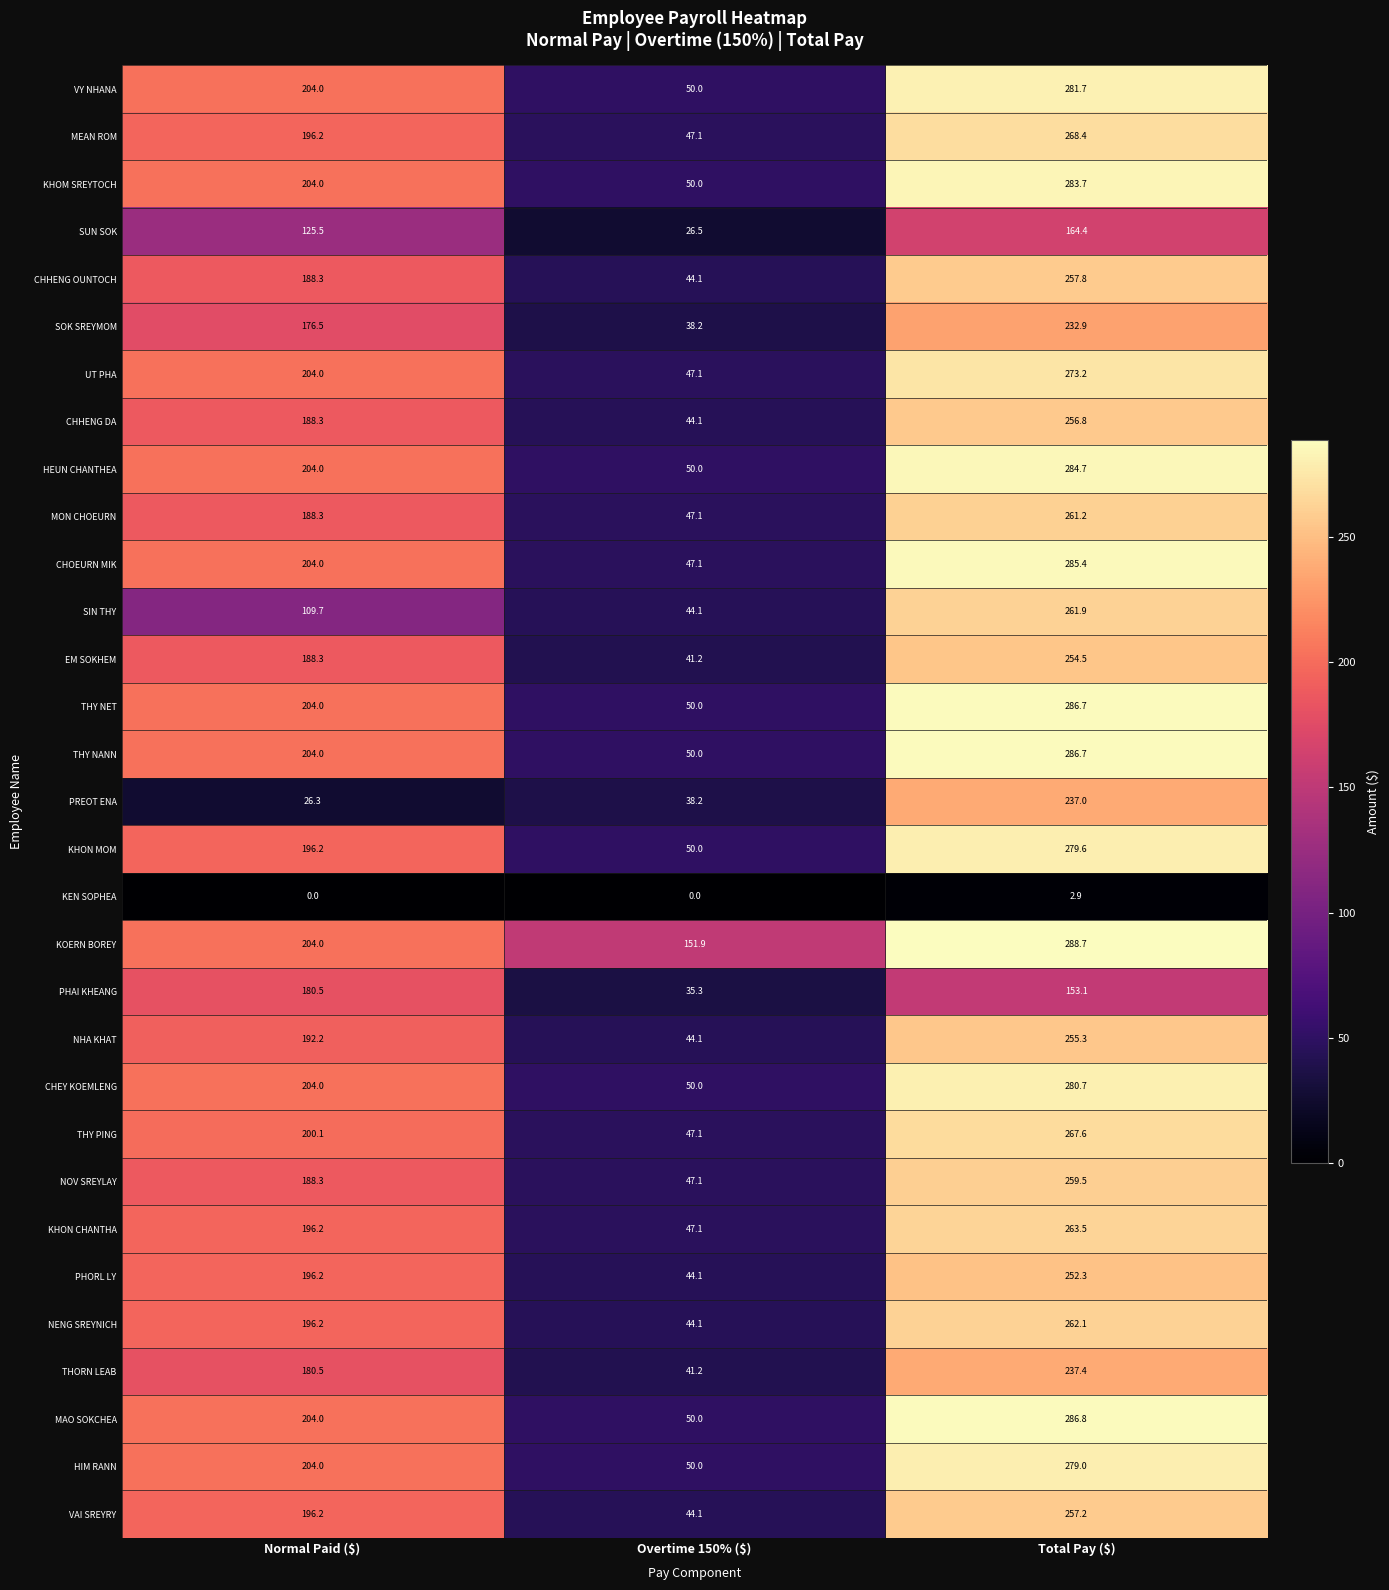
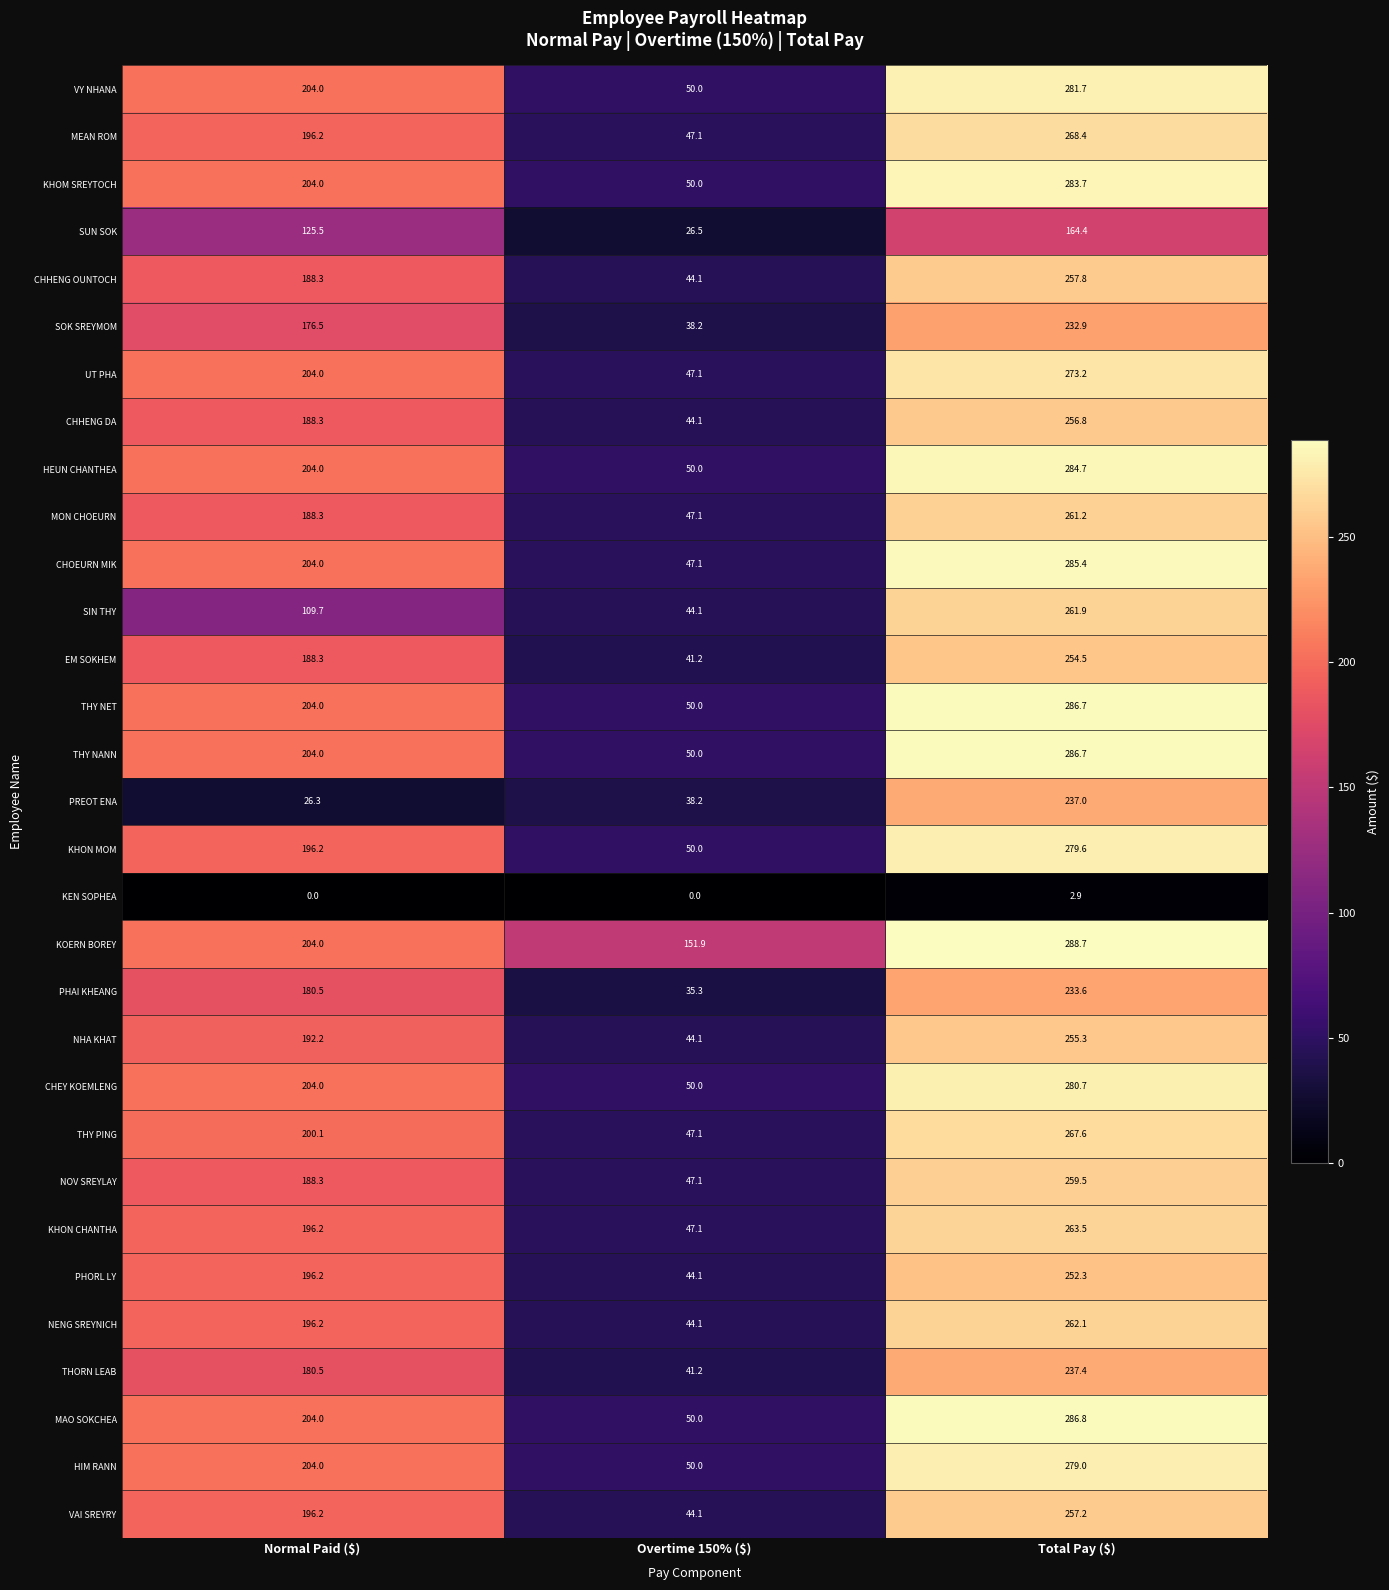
  {
    "VY NHANA": {
      "Normal Paid ($)": 204.0,
      "Overtime 150% ($)": 50.0,
      "Total Pay ($)": 281.7
    },
    "MEAN ROM": {
      "Normal Paid ($)": 196.2,
      "Overtime 150% ($)": 47.1,
      "Total Pay ($)": 268.4
    },
    "KHOM SREYTOCH": {
      "Normal Paid ($)": 204.0,
      "Overtime 150% ($)": 50.0,
      "Total Pay ($)": 283.7
    },
    "SUN SOK": {
      "Normal Paid ($)": 125.5,
      "Overtime 150% ($)": 26.5,
      "Total Pay ($)": 164.4
    },
    "CHHENG OUNTOCH": {
      "Normal Paid ($)": 188.3,
      "Overtime 150% ($)": 44.1,
      "Total Pay ($)": 257.8
    },
    "SOK SREYMOM": {
      "Normal Paid ($)": 176.5,
      "Overtime 150% ($)": 38.2,
      "Total Pay ($)": 232.9
    },
    "UT PHA": {
      "Normal Paid ($)": 204.0,
      "Overtime 150% ($)": 47.1,
      "Total Pay ($)": 273.2
    },
    "CHHENG DA": {
      "Normal Paid ($)": 188.3,
      "Overtime 150% ($)": 44.1,
      "Total Pay ($)": 256.8
    },
    "HEUN CHANTHEA": {
      "Normal Paid ($)": 204.0,
      "Overtime 150% ($)": 50.0,
      "Total Pay ($)": 284.7
    },
    "MON CHOEURN": {
      "Normal Paid ($)": 188.3,
      "Overtime 150% ($)": 47.1,
      "Total Pay ($)": 261.2
    },
    "CHOEURN MIK": {
      "Normal Paid ($)": 204.0,
      "Overtime 150% ($)": 47.1,
      "Total Pay ($)": 285.4
    },
    "SIN THY": {
      "Normal Paid ($)": 109.7,
      "Overtime 150% ($)": 44.1,
      "Total Pay ($)": 261.9
    },
    "EM SOKHEM": {
      "Normal Paid ($)": 188.3,
      "Overtime 150% ($)": 41.2,
      "Total Pay ($)": 254.5
    },
    "THY NET": {
      "Normal Paid ($)": 204.0,
      "Overtime 150% ($)": 50.0,
      "Total Pay ($)": 286.7
    },
    "THY NANN": {
      "Normal Paid ($)": 204.0,
      "Overtime 150% ($)": 50.0,
      "Total Pay ($)": 286.7
    },
    "PREOT ENA": {
      "Normal Paid ($)": 26.3,
      "Overtime 150% ($)": 38.2,
      "Total Pay ($)": 237.0
    },
    "KHON MOM": {
      "Normal Paid ($)": 196.2,
      "Overtime 150% ($)": 50.0,
      "Total Pay ($)": 279.6
    },
    "KEN SOPHEA": {
      "Normal Paid ($)": 0.0,
      "Overtime 150% ($)": 0.0,
      "Total Pay ($)": 2.9
    },
    "KOERN BOREY": {
      "Normal Paid ($)": 204.0,
      "Overtime 150% ($)": 151.9,
      "Total Pay ($)": 288.7
    },
    "PHAI KHEANG": {
      "Normal Paid ($)": 180.5,
      "Overtime 150% ($)": 35.3,
-     "Total Pay ($)": 153.1
+     "Total Pay ($)": 233.6
    },
    "NHA KHAT": {
      "Normal Paid ($)": 192.2,
      "Overtime 150% ($)": 44.1,
      "Total Pay ($)": 255.3
    },
    "CHEY KOEMLENG": {
      "Normal Paid ($)": 204.0,
      "Overtime 150% ($)": 50.0,
      "Total Pay ($)": 280.7
    },
    "THY PING": {
      "Normal Paid ($)": 200.1,
      "Overtime 150% ($)": 47.1,
      "Total Pay ($)": 267.6
    },
    "NOV SREYLAY": {
      "Normal Paid ($)": 188.3,
      "Overtime 150% ($)": 47.1,
      "Total Pay ($)": 259.5
    },
    "KHON CHANTHA": {
      "Normal Paid ($)": 196.2,
      "Overtime 150% ($)": 47.1,
      "Total Pay ($)": 263.5
    },
    "PHORL LY": {
      "Normal Paid ($)": 196.2,
      "Overtime 150% ($)": 44.1,
      "Total Pay ($)": 252.3
    },
    "NENG SREYNICH": {
      "Normal Paid ($)": 196.2,
      "Overtime 150% ($)": 44.1,
      "Total Pay ($)": 262.1
    },
    "THORN LEAB": {
      "Normal Paid ($)": 180.5,
      "Overtime 150% ($)": 41.2,
      "Total Pay ($)": 237.4
    },
    "MAO SOKCHEA": {
      "Normal Paid ($)": 204.0,
      "Overtime 150% ($)": 50.0,
      "Total Pay ($)": 286.8
    },
    "HIM RANN": {
      "Normal Paid ($)": 204.0,
      "Overtime 150% ($)": 50.0,
      "Total Pay ($)": 279.0
    },
    "VAI SREYRY": {
      "Normal Paid ($)": 196.2,
      "Overtime 150% ($)": 44.1,
      "Total Pay ($)": 257.2
    }
  }
